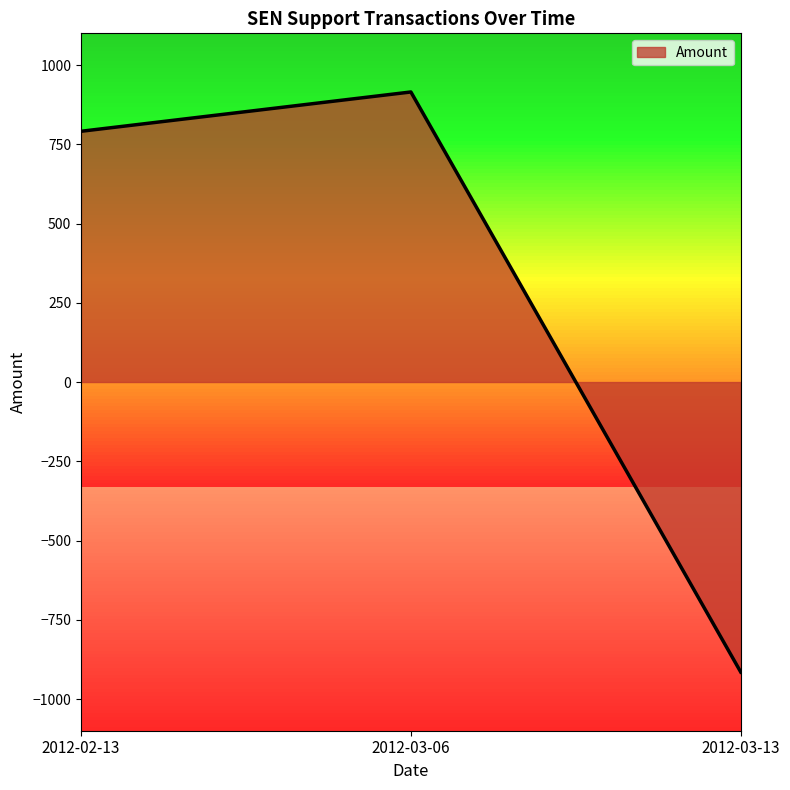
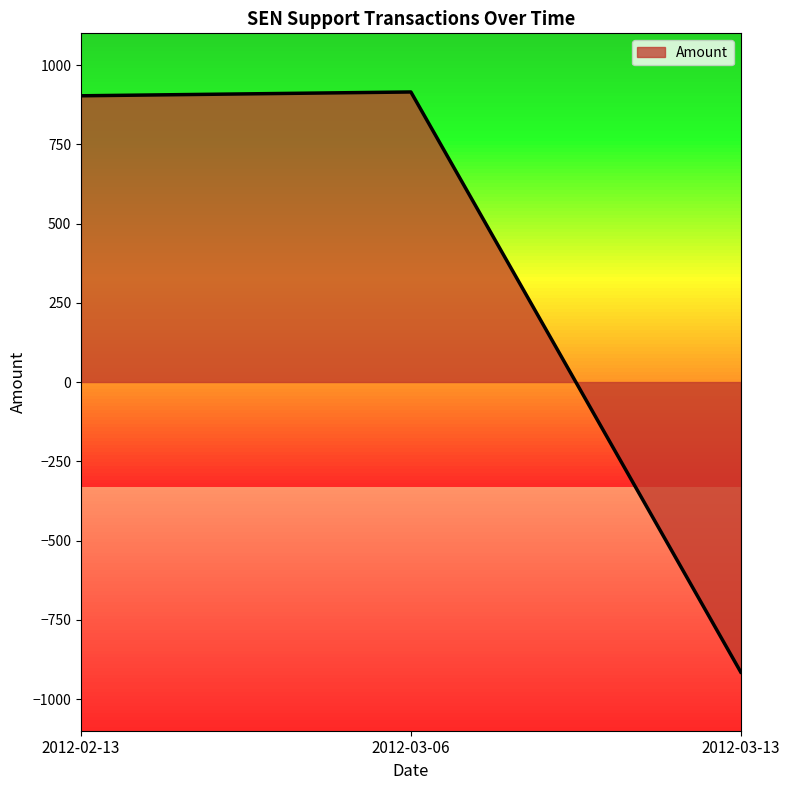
  {
    "Amount": {
-     "2012-02-13": 790
+     "2012-02-13": 900
    }
  }
